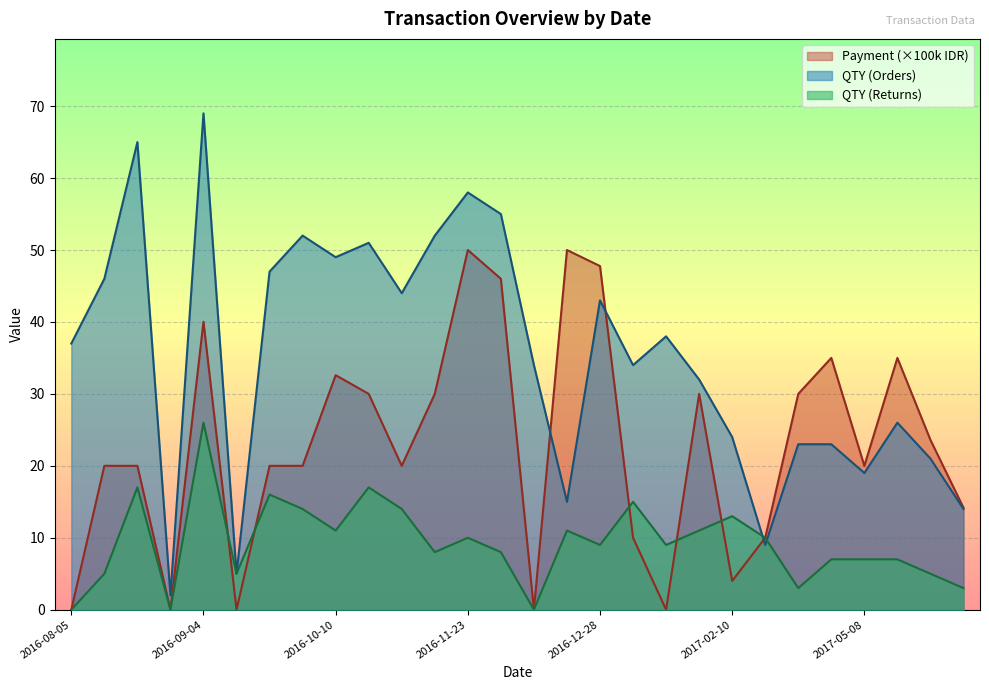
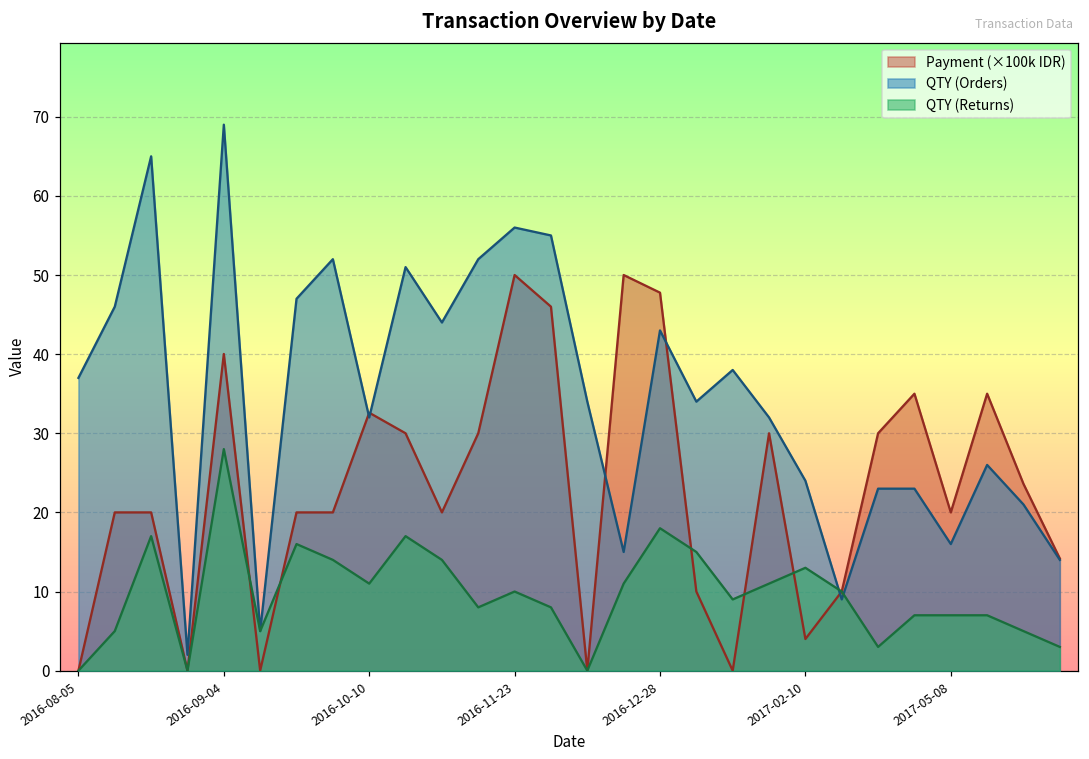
  {
    "Payment (×100k IDR)": {
      "2016-09-04": 40,
      "2016-10-10": 33,
      "2016-11-23": 50,
      "2016-12-28": 48,
      "2017-02-10": 4,
      "2017-05-08": 20
    },
    "QTY (Orders)": {
      "2016-08-05": 37,
      "2016-09-04": 69,
-     "2016-10-10": 49,
-     "2016-11-23": 58,
+     "2016-10-10": 32,
+     "2016-11-23": 56,
      "2016-12-28": 43,
      "2017-02-10": 24,
-     "2017-05-08": 19
+     "2017-05-08": 16
    },
    "QTY (Returns)": {
-     "2016-09-04": 26,
+     "2016-09-04": 28,
      "2016-10-10": 11,
      "2016-11-23": 10,
-     "2016-12-28": 9,
+     "2016-12-28": 18,
      "2017-02-10": 13,
      "2017-05-08": 7
    }
  }
